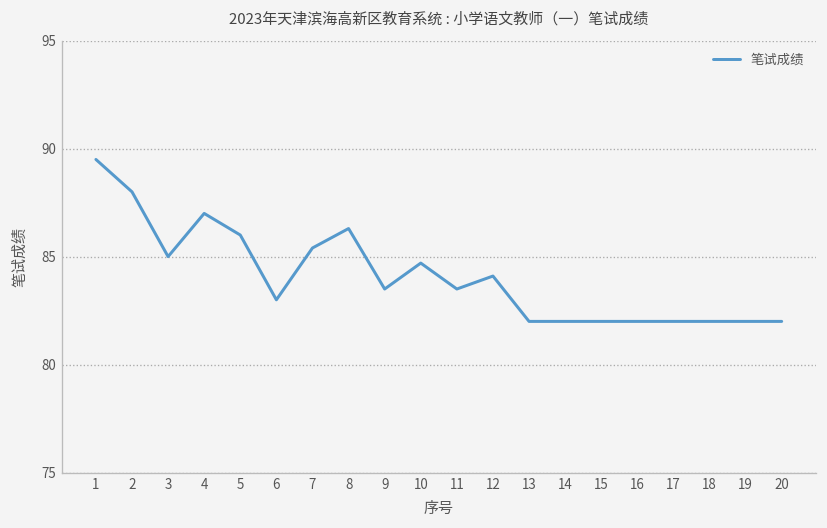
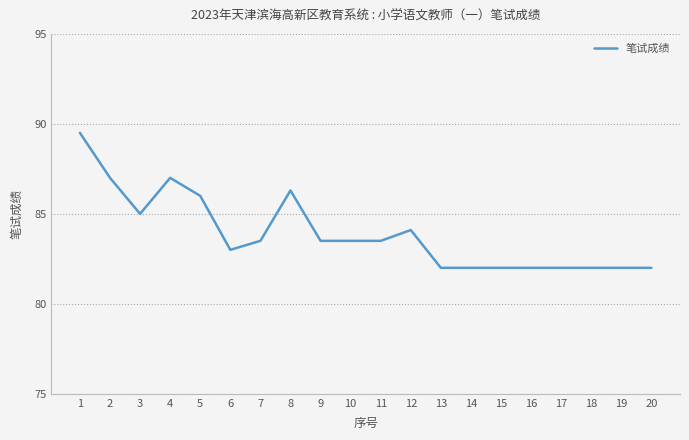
  {
    "1": 89.5,
-   "2": 88,
+   "2": 87,
    "3": 85.0,
    "4": 87.0,
    "5": 86.0,
    "6": 83.0,
-   "7": 85.4,
+   "7": 83.5,
    "8": 86.3,
    "9": 83.5,
-   "10": 84.7,
+   "10": 83.5,
    "11": 83.5,
    "12": 84.1,
    "13": 82.0,
    "14": 82.0,
    "15": 82.0,
    "16": 82.0,
    "17": 82.0,
    "18": 82.0,
    "19": 82.0,
    "20": 82.0
  }
